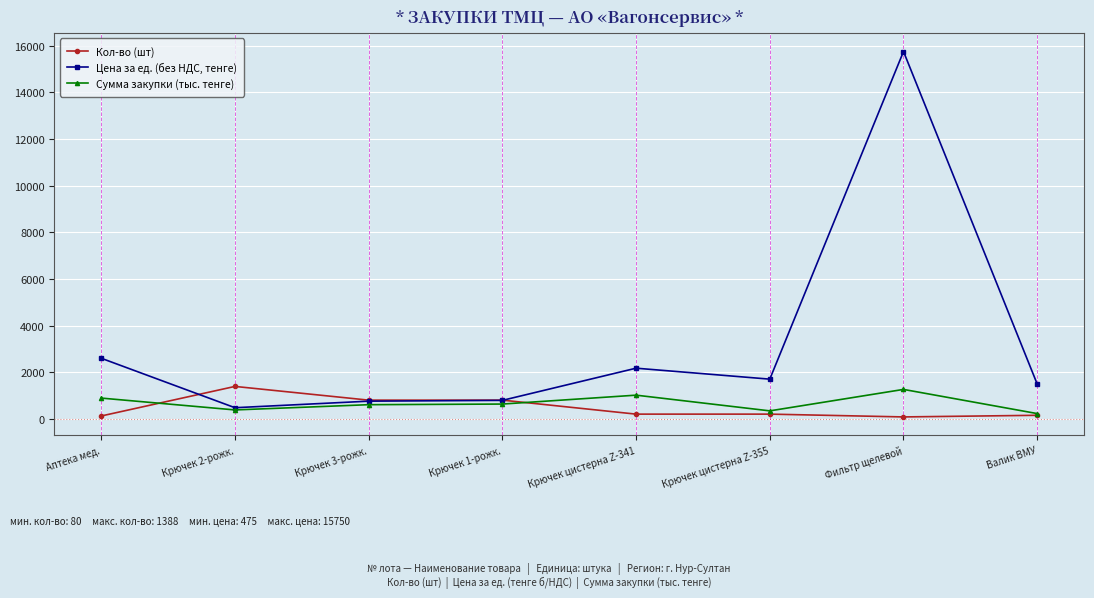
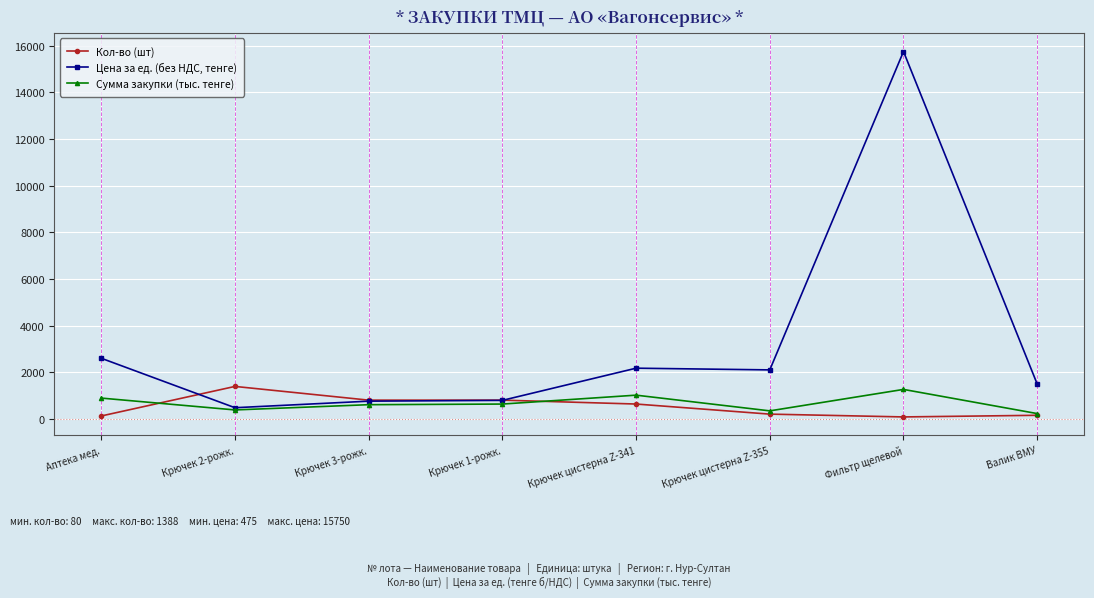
  {
    "Кол-во (шт)": {
      "Аптека мед.": 100,
      "Крючек 2-рожк.": 1400,
-     "Крючек цистерна Z-341": 200,
+     "Крючек цистерна Z-341": 600,
      "Крючек цистерна Z-355": 200,
      "Фильтр щелевой": 100
    },
    "Цена за ед. (без НДС, тенге)": {
      "Аптека мед.": 2600,
      "Крючек цистерна Z-341": 2200,
-     "Крючек цистерна Z-355": 1700,
+     "Крючек цистерна Z-355": 2100,
      "Фильтр щелевой": 15800,
      "Валик ВМУ": 1500
    },
    "Сумма закупки (тыс. тенге)": {
      "Аптека мед.": 900,
      "Крючек 3-рожк.": 600,
      "Крючек 1-рожк.": 600,
      "Крючек цистерна Z-341": 1000,
      "Крючек цистерна Z-355": 300,
      "Фильтр щелевой": 1300
    }
  }
